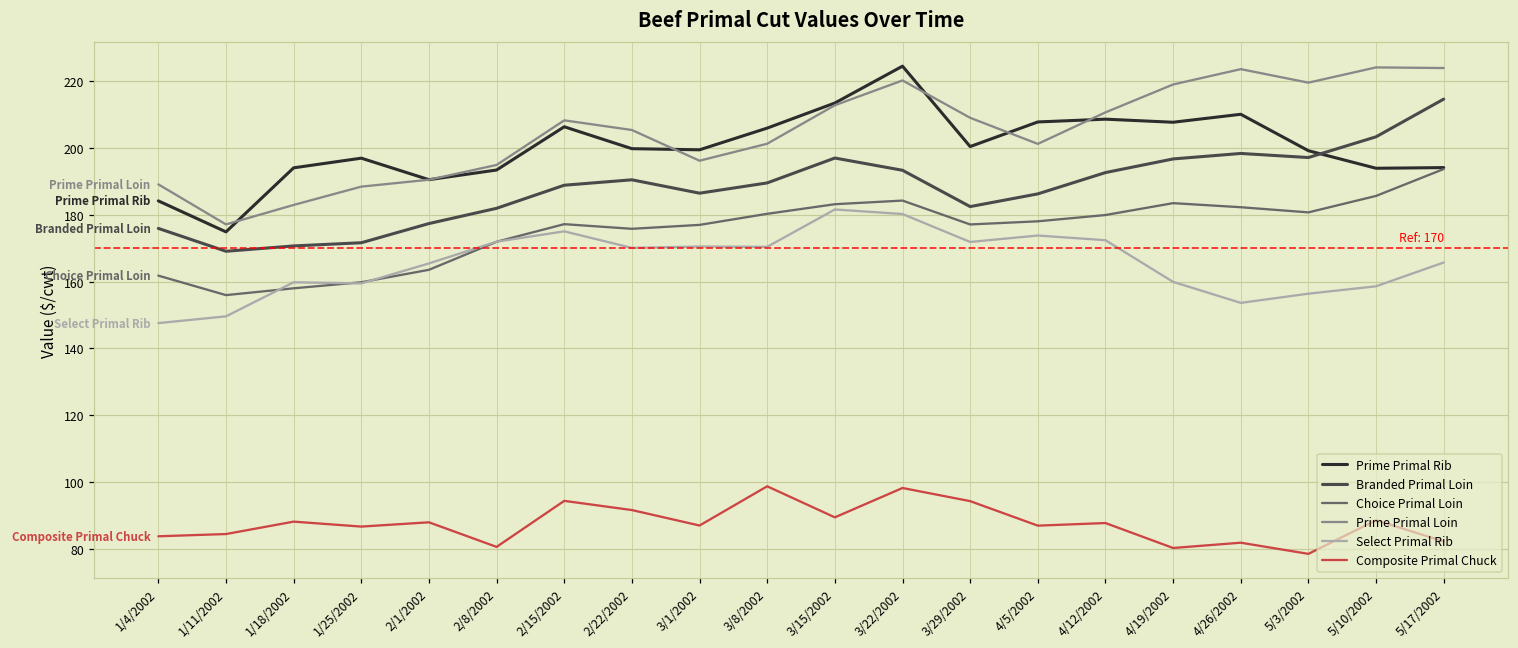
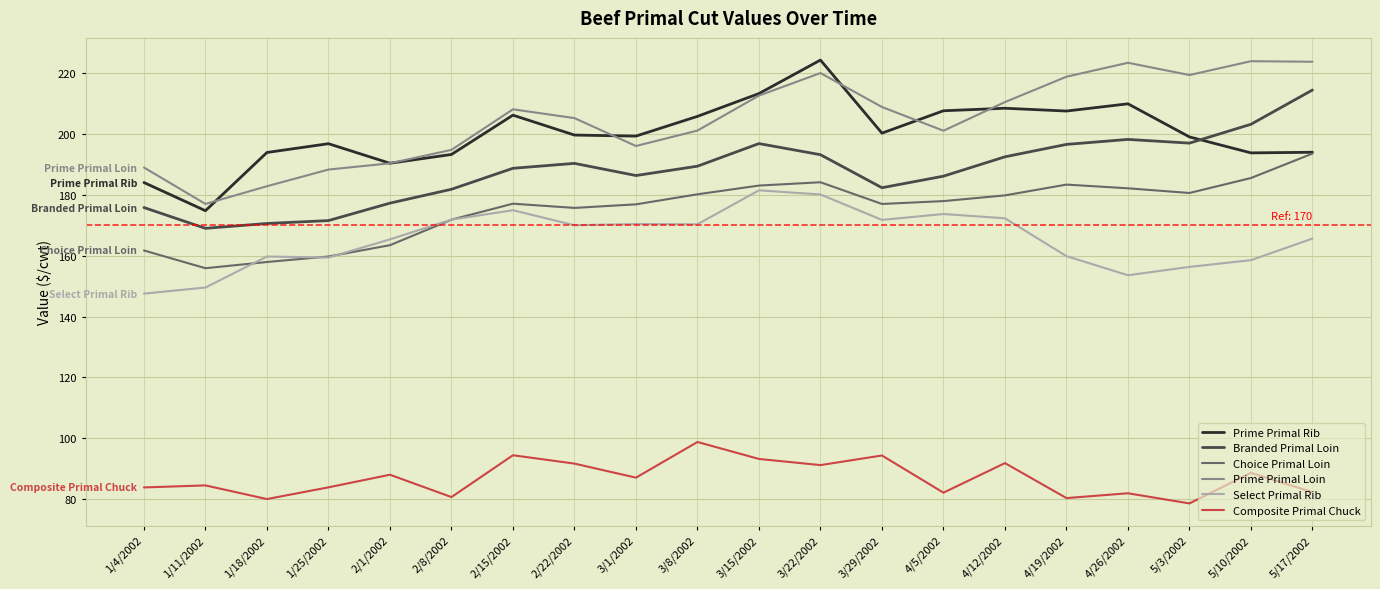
  {
    "Composite Primal Chuck": {
      "1/4/2002": 84,
      "1/11/2002": 84,
-     "1/18/2002": 88,
-     "1/25/2002": 87,
+     "1/18/2002": 80,
+     "1/25/2002": 84,
      "2/1/2002": 88,
      "2/8/2002": 81,
      "2/15/2002": 94,
      "2/22/2002": 92,
      "3/1/2002": 87,
      "3/8/2002": 99,
-     "3/15/2002": 89,
-     "3/22/2002": 98,
+     "3/15/2002": 93,
+     "3/22/2002": 91,
      "3/29/2002": 94,
-     "4/5/2002": 87,
-     "4/12/2002": 88,
+     "4/5/2002": 82,
+     "4/12/2002": 92,
      "4/19/2002": 80,
      "4/26/2002": 82,
      "5/3/2002": 79
    }
  }
